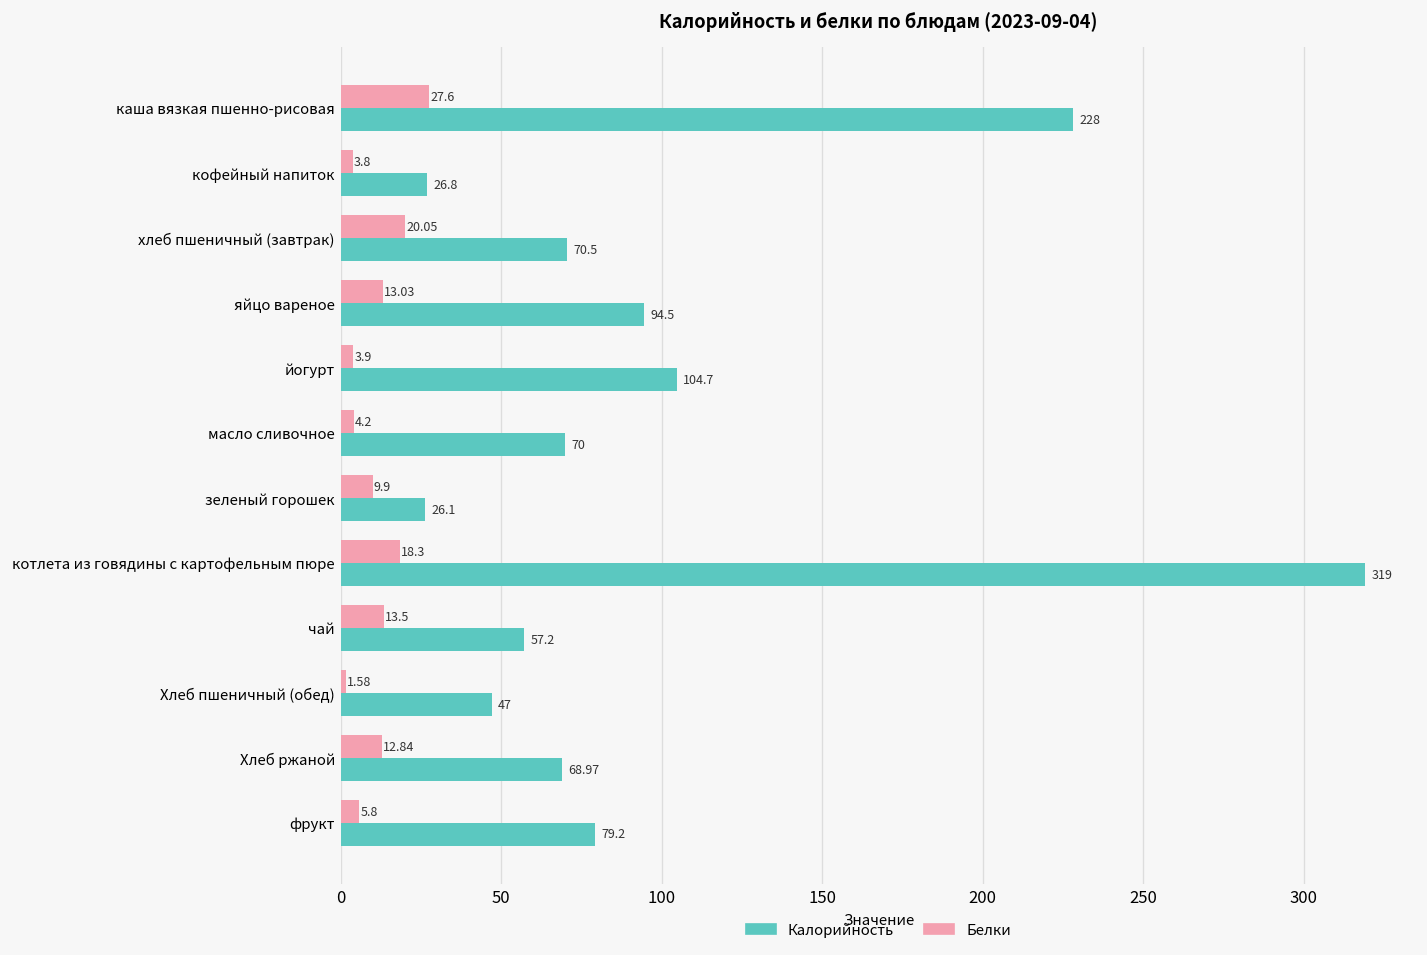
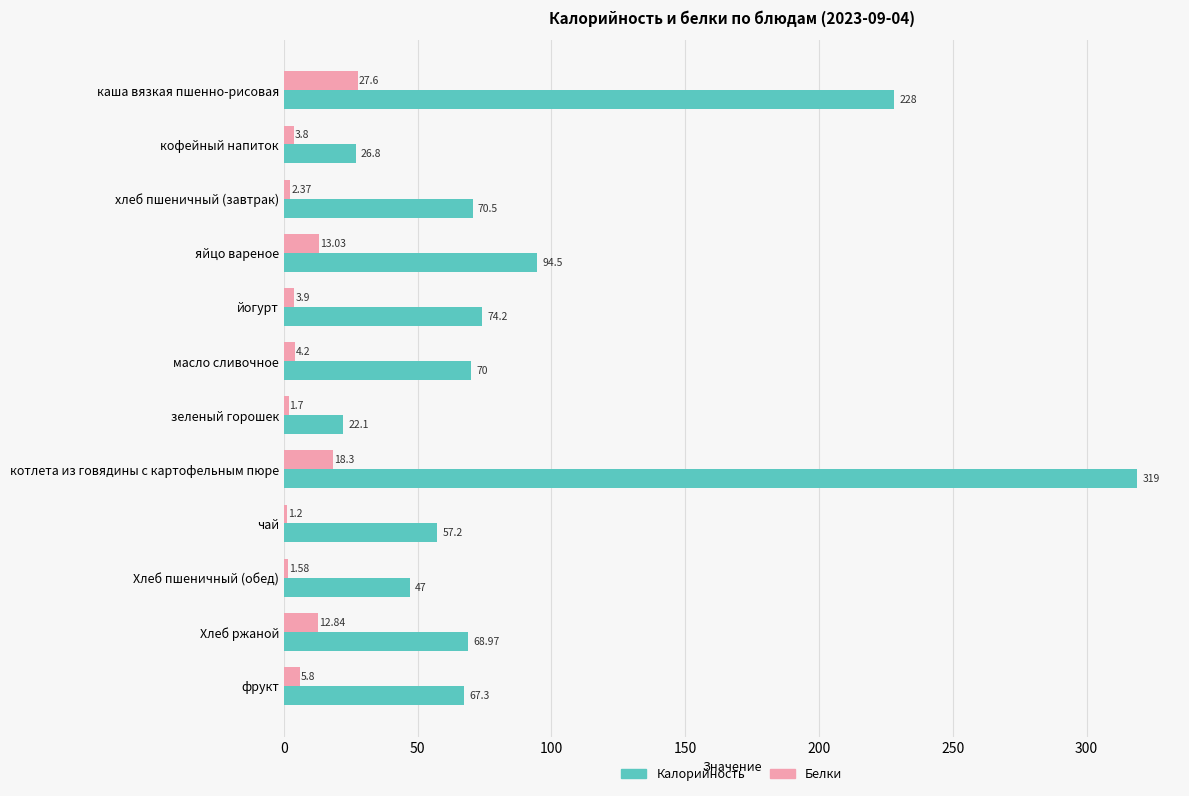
  {
    "Калорийность": {
      "каша вязкая пшенно-рисовая": 228,
      "кофейный напиток": 26.8,
      "хлеб пшеничный (завтрак)": 70.5,
      "яйцо вареное": 94.5,
-     "йогурт": 104.7,
+     "йогурт": 74.2,
      "масло сливочное": 70,
-     "зеленый горошек": 26.1,
+     "зеленый горошек": 22.1,
      "котлета из говядины с картофельным пюре": 319,
      "чай": 57.2,
      "Хлеб пшеничный (обед)": 47,
      "Хлеб ржаной": 68.97,
-     "фрукт": 79.2
+     "фрукт": 67.3
    },
    "Белки": {
      "каша вязкая пшенно-рисовая": 27.6,
      "кофейный напиток": 3.8,
-     "хлеб пшеничный (завтрак)": 20.05,
+     "хлеб пшеничный (завтрак)": 2.37,
      "яйцо вареное": 13.03,
      "йогурт": 3.9,
      "масло сливочное": 4.2,
-     "зеленый горошек": 9.9,
+     "зеленый горошек": 1.7,
      "котлета из говядины с картофельным пюре": 18.3,
-     "чай": 13.5,
+     "чай": 1.2,
      "Хлеб пшеничный (обед)": 1.58,
      "Хлеб ржаной": 12.84,
      "фрукт": 5.8
    }
  }
